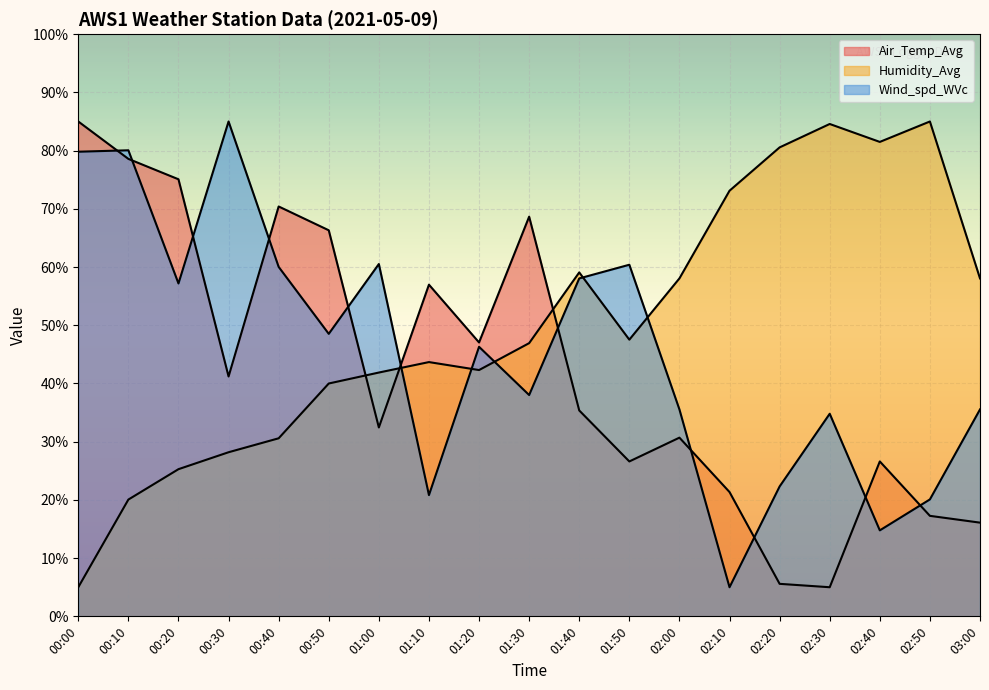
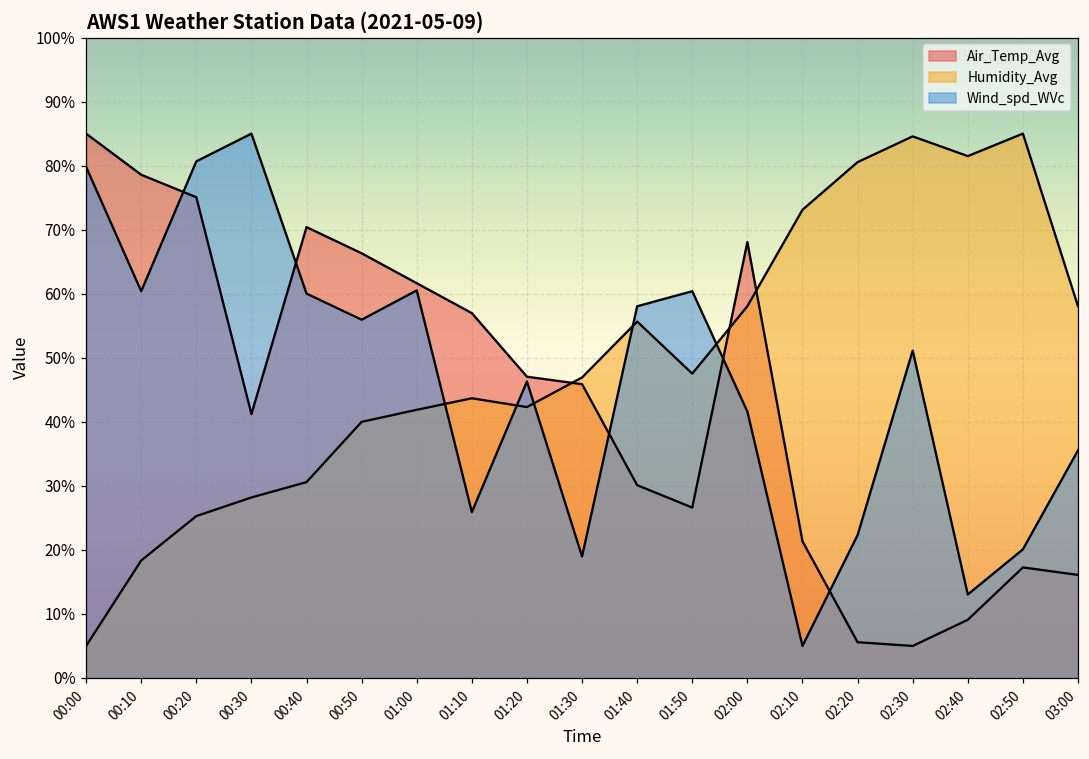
  {
    "Air_Temp_Avg": {
      "00:00": "85%",
      "00:10": "79%",
      "00:20": "75%",
      "00:30": "41%",
      "00:40": "70%",
      "00:50": "66%",
-     "01:00": "32%",
+     "01:00": "62%",
      "01:10": "57%",
      "01:20": "47%",
-     "01:30": "69%",
-     "01:40": "35%",
+     "01:30": "46%",
+     "01:40": "30%",
      "01:50": "27%",
-     "02:00": "31%",
+     "02:00": "68%",
      "02:10": "21%",
      "02:20": "6%",
      "02:30": "5%",
-     "02:40": "27%",
+     "02:40": "9%",
      "02:50": "17%",
      "03:00": "16%"
    },
    "Humidity_Avg": {
      "00:00": "5%",
-     "00:10": "20%",
+     "00:10": "18%",
      "00:20": "25%",
      "00:30": "28%",
      "00:40": "31%",
      "00:50": "40%",
      "01:00": "42%",
      "01:10": "44%",
      "01:20": "42%",
      "01:30": "47%",
-     "01:40": "59%",
+     "01:40": "56%",
      "01:50": "48%",
      "02:00": "58%",
      "02:10": "73%",
      "02:20": "81%",
      "02:30": "85%",
      "02:40": "81%",
      "02:50": "85%",
      "03:00": "58%"
    },
    "Wind_spd_WVc": {
      "00:00": "80%",
-     "00:10": "80%",
-     "00:20": "57%",
+     "00:10": "60%",
+     "00:20": "81%",
      "00:30": "85%",
      "00:40": "60%",
-     "00:50": "49%",
+     "00:50": "56%",
      "01:00": "61%",
-     "01:10": "21%",
+     "01:10": "26%",
      "01:20": "46%",
-     "01:30": "38%",
+     "01:30": "19%",
      "01:40": "58%",
      "01:50": "60%",
-     "02:00": "36%",
+     "02:00": "42%",
      "02:10": "5%",
      "02:20": "22%",
-     "02:30": "35%",
-     "02:40": "15%",
+     "02:30": "51%",
+     "02:40": "13%",
      "02:50": "20%",
      "03:00": "36%"
    }
  }
